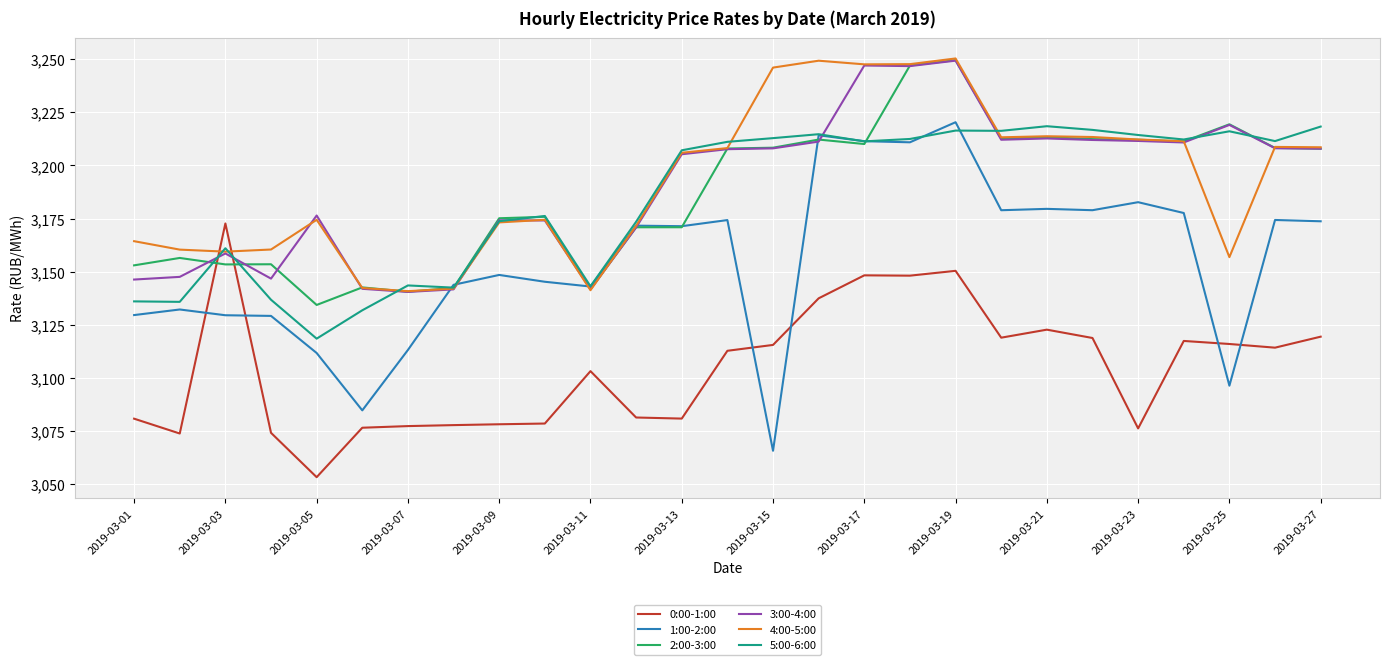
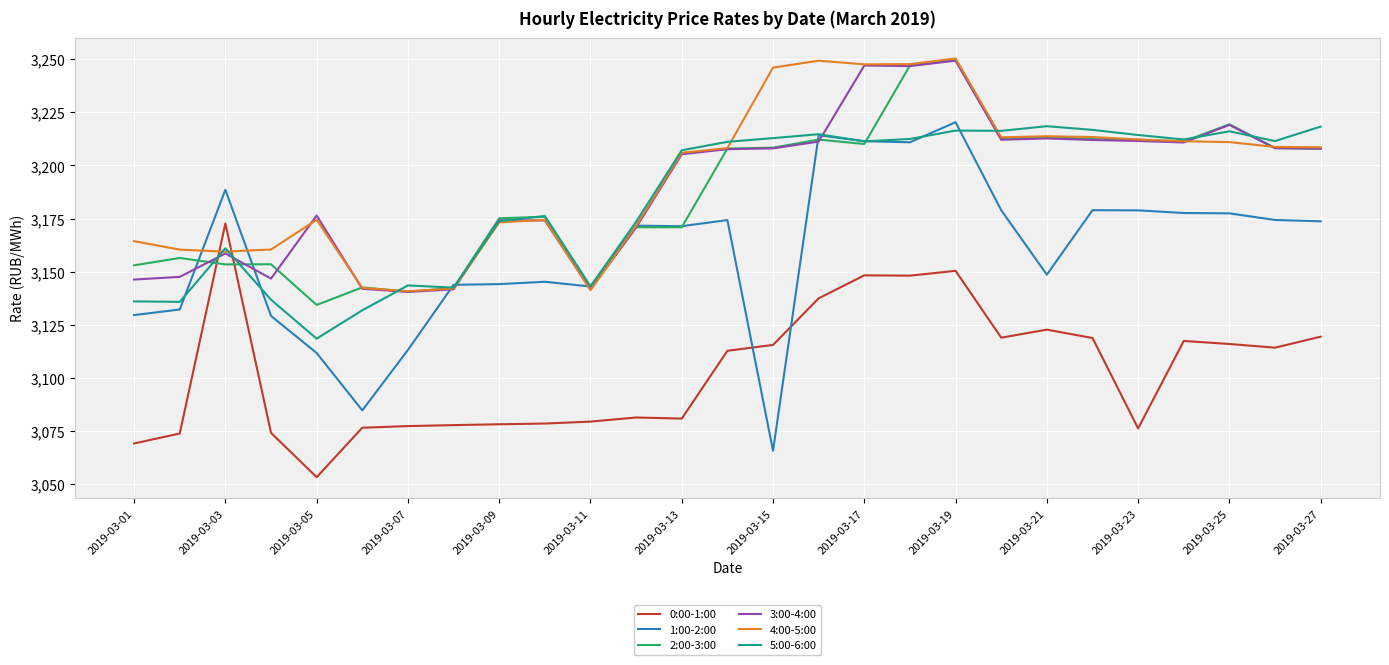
  {
    "0:00-1:00": {
-     "2019-03-01": "3,081",
+     "2019-03-01": "3,069",
      "2019-03-03": "3,173",
      "2019-03-05": "3,053",
      "2019-03-07": "3,077",
      "2019-03-09": "3,078",
-     "2019-03-11": "3,103",
+     "2019-03-11": "3,080",
      "2019-03-13": "3,081",
      "2019-03-15": "3,116",
      "2019-03-17": "3,148",
      "2019-03-19": "3,150",
      "2019-03-21": "3,123",
      "2019-03-23": "3,076",
      "2019-03-25": "3,116",
      "2019-03-27": "3,119"
    },
    "1:00-2:00": {
      "2019-03-01": "3,130",
-     "2019-03-03": "3,130",
+     "2019-03-03": "3,189",
      "2019-03-05": "3,112",
      "2019-03-07": "3,113",
-     "2019-03-09": "3,149",
+     "2019-03-09": "3,144",
      "2019-03-15": "3,066",
      "2019-03-19": "3,220",
-     "2019-03-21": "3,180",
-     "2019-03-23": "3,183",
-     "2019-03-25": "3,096",
+     "2019-03-21": "3,149",
+     "2019-03-23": "3,179",
+     "2019-03-25": "3,177",
      "2019-03-27": "3,174"
    },
    "3:00-4:00": {
      "2019-03-01": "3,146",
      "2019-03-05": "3,176"
    },
    "4:00-5:00": {
      "2019-03-01": "3,164",
      "2019-03-05": "3,174",
      "2019-03-15": "3,246",
-     "2019-03-25": "3,157"
+     "2019-03-25": "3,211"
    }
  }
